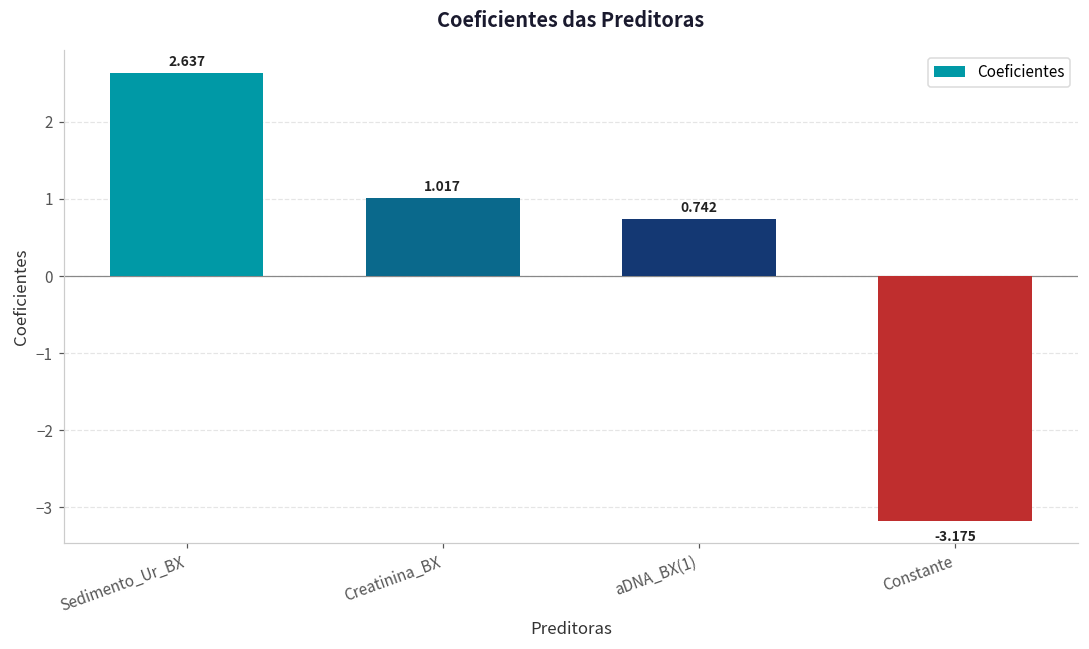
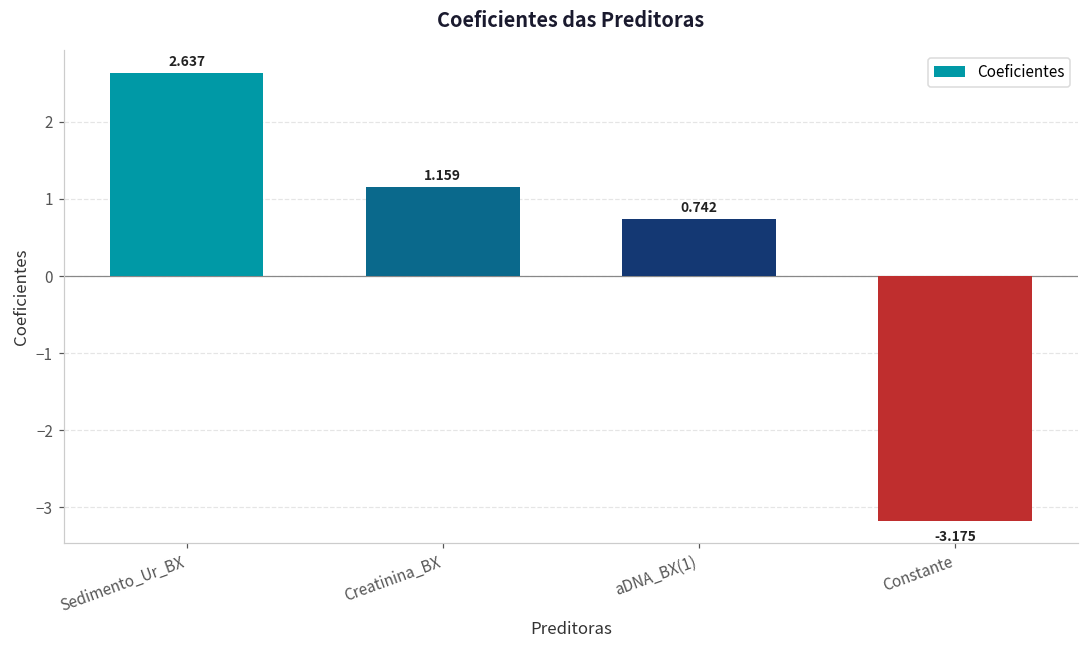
  {
    "Sedimento_Ur_BX": 2.637,
-   "Creatinina_BX": 1.017,
+   "Creatinina_BX": 1.159,
    "aDNA_BX(1)": 0.742,
    "Constante": -3.175
  }
